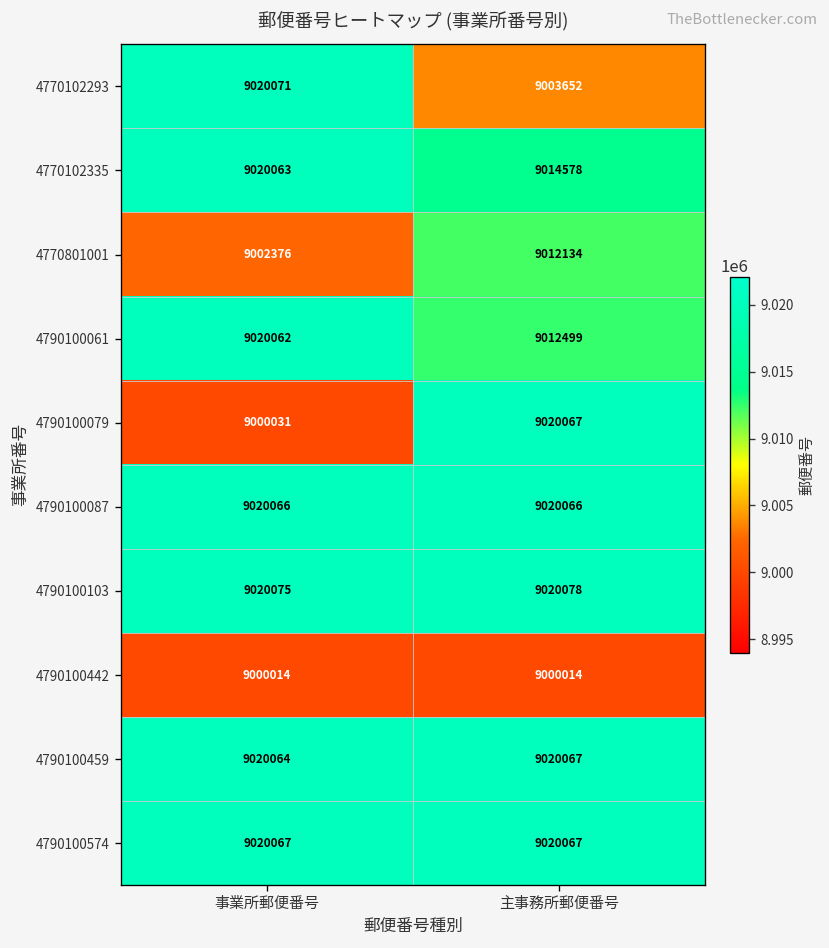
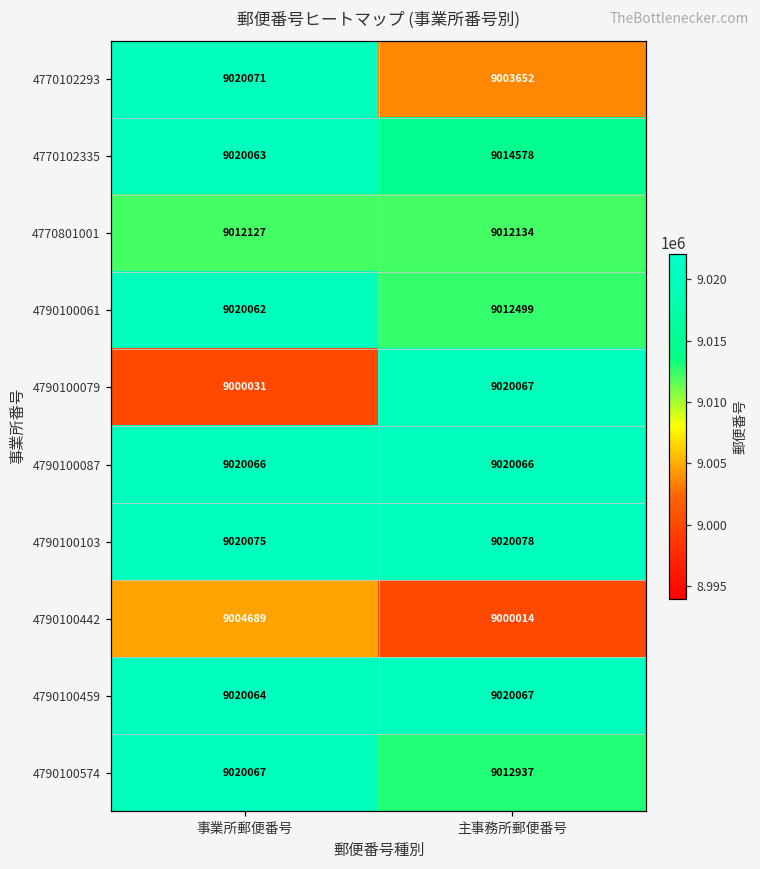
  {
    "4770102293": {
      "事業所郵便番号": 9020071,
      "主事務所郵便番号": 9003652
    },
    "4770102335": {
      "事業所郵便番号": 9020063,
      "主事務所郵便番号": 9014578
    },
    "4770801001": {
-     "事業所郵便番号": 9002376,
+     "事業所郵便番号": 9012127,
      "主事務所郵便番号": 9012134
    },
    "4790100061": {
      "事業所郵便番号": 9020062,
      "主事務所郵便番号": 9012499
    },
    "4790100079": {
      "事業所郵便番号": 9000031,
      "主事務所郵便番号": 9020067
    },
    "4790100087": {
      "事業所郵便番号": 9020066,
      "主事務所郵便番号": 9020066
    },
    "4790100103": {
      "事業所郵便番号": 9020075,
      "主事務所郵便番号": 9020078
    },
    "4790100442": {
-     "事業所郵便番号": 9000014,
+     "事業所郵便番号": 9004689,
      "主事務所郵便番号": 9000014
    },
    "4790100459": {
      "事業所郵便番号": 9020064,
      "主事務所郵便番号": 9020067
    },
    "4790100574": {
      "事業所郵便番号": 9020067,
-     "主事務所郵便番号": 9020067
+     "主事務所郵便番号": 9012937
    }
  }
